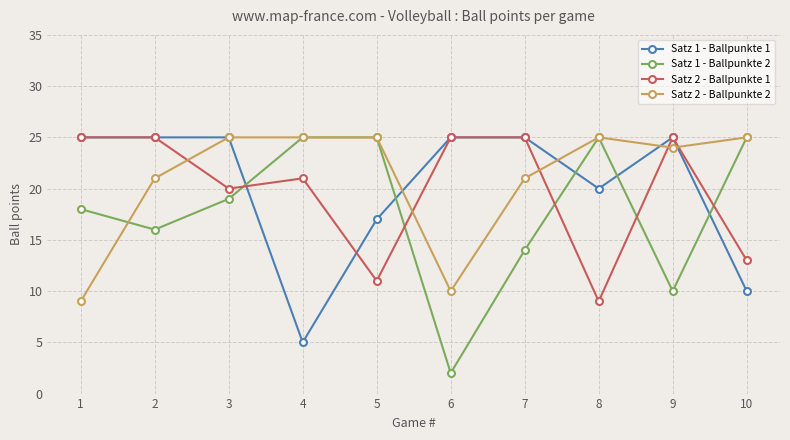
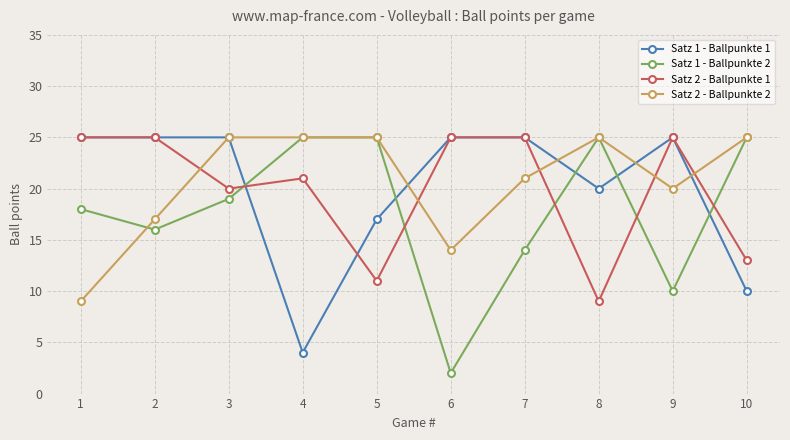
  {
    "Satz 1 - Ballpunkte 1": {
-     "4": 5,
+     "4": 4,
      "5": 17,
      "8": 20,
      "10": 10
    },
    "Satz 1 - Ballpunkte 2": {
      "1": 18,
      "2": 16,
      "3": 19,
      "6": 2,
      "7": 14,
      "9": 10
    },
    "Satz 2 - Ballpunkte 1": {
      "3": 20,
      "4": 21,
      "5": 11,
      "8": 9,
      "10": 13
    },
    "Satz 2 - Ballpunkte 2": {
      "1": 9,
-     "2": 21,
-     "6": 10,
+     "2": 17,
+     "6": 14,
      "7": 21,
-     "9": 24
+     "9": 20
    }
  }
